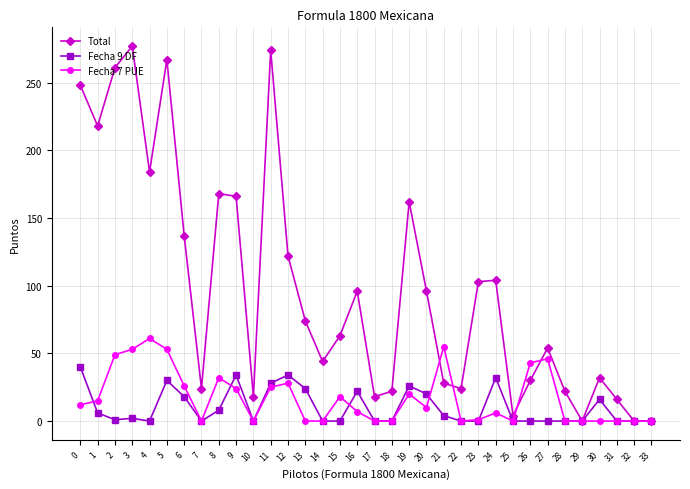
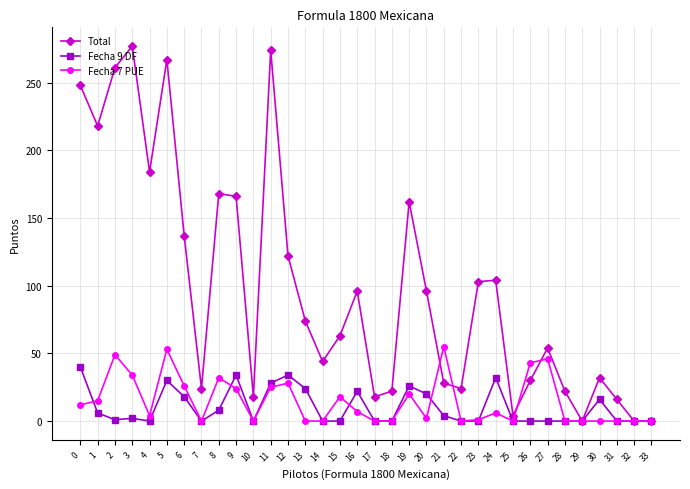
  {
    "Fecha 7 PUE": {
      "0": 12,
      "1": 15,
      "2": 49,
-     "3": 53,
-     "4": 61,
+     "3": 34,
+     "4": 4,
      "5": 53,
      "6": 26,
      "8": 32,
      "9": 24,
      "11": 25,
      "12": 28,
      "13": 0,
      "15": 18,
      "16": 7,
      "19": 20,
-     "20": 10,
+     "20": 2,
      "21": 55,
      "24": 6,
      "26": 43,
      "27": 46,
      "30": 0
    }
  }
